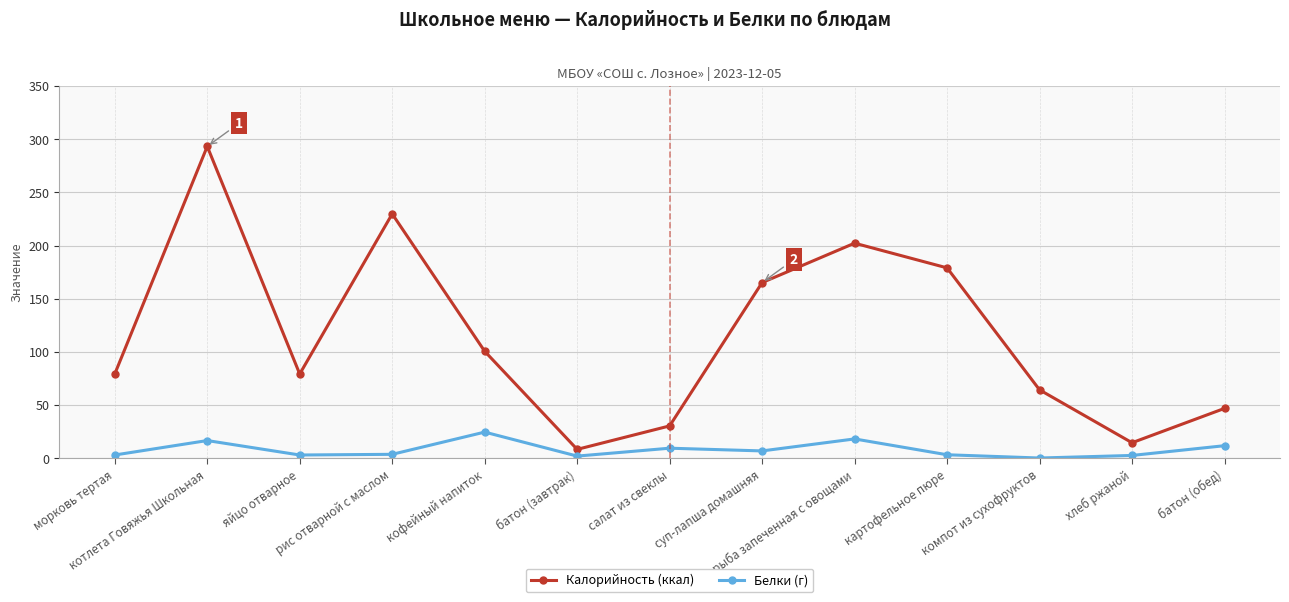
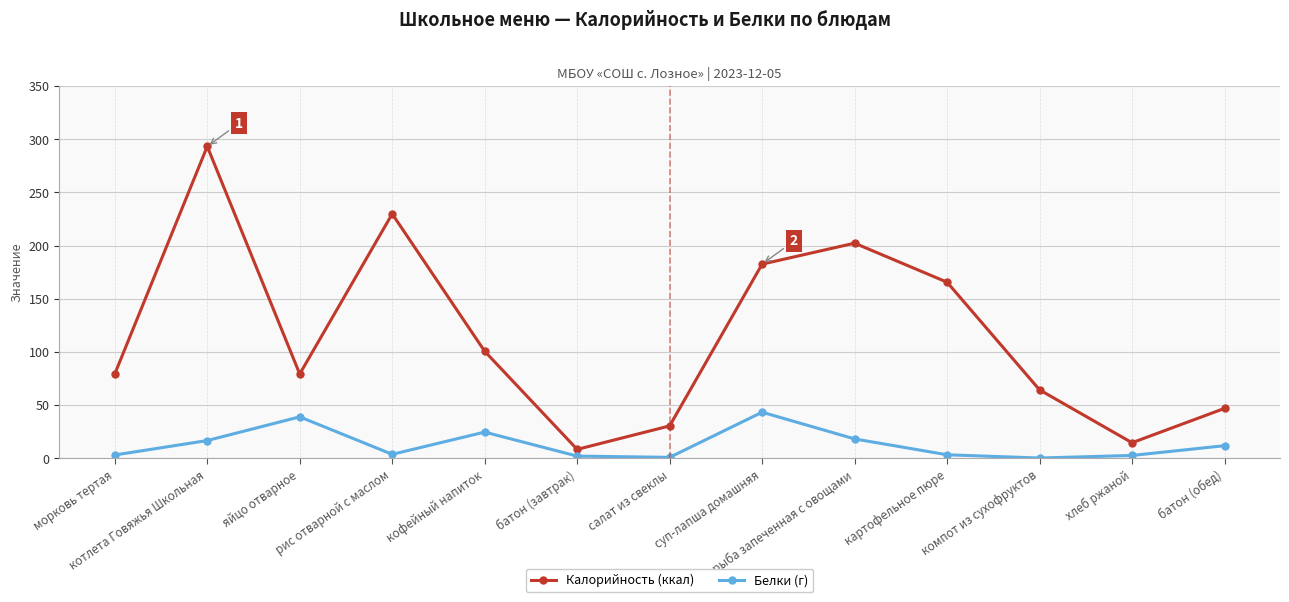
  {
    "Калорийность (ккал)": {
      "морковь тертая": 79,
      "котлета Говяжья Школьная": 293,
      "яйцо отварное": 79,
      "рис отварной с маслом": 230,
      "кофейный напиток": 101,
      "батон (завтрак)": 8,
      "салат из свеклы": 30,
-     "суп-лапша домашняя": 165,
+     "суп-лапша домашняя": 183,
      "рыба запеченная с овощами": 202,
-     "картофельное пюре": 179,
+     "картофельное пюре": 166,
      "компот из сухофруктов": 64,
      "хлеб ржаной": 15,
      "батон (обед)": 47
    },
    "Белки (г)": {
      "морковь тертая": 3,
      "котлета Говяжья Школьная": 17,
-     "яйцо отварное": 3,
+     "яйцо отварное": 39,
      "рис отварной с маслом": 4,
      "кофейный напиток": 25,
      "батон (завтрак)": 2,
-     "салат из свеклы": 9,
-     "суп-лапша домашняя": 7,
+     "салат из свеклы": 1,
+     "суп-лапша домашняя": 43,
      "рыба запеченная с овощами": 18,
      "картофельное пюре": 3,
      "компот из сухофруктов": 0,
      "хлеб ржаной": 3,
      "батон (обед)": 12
    }
  }
